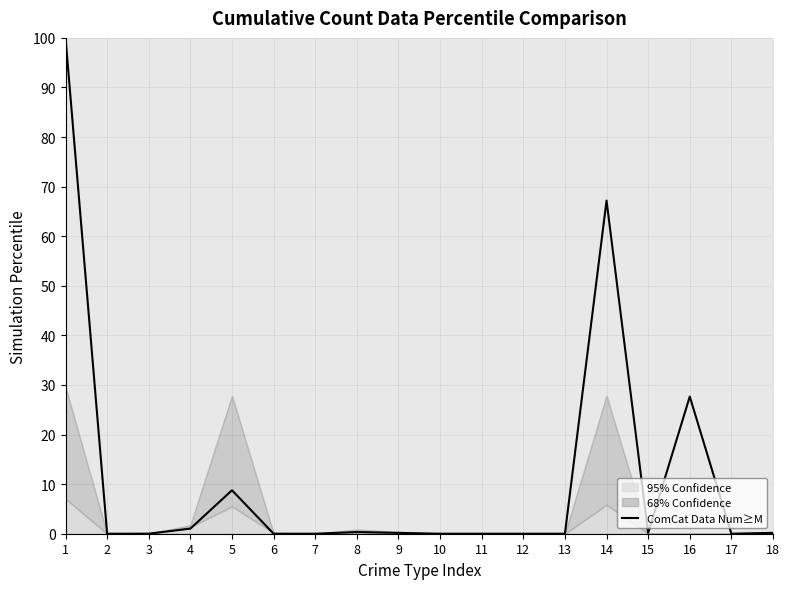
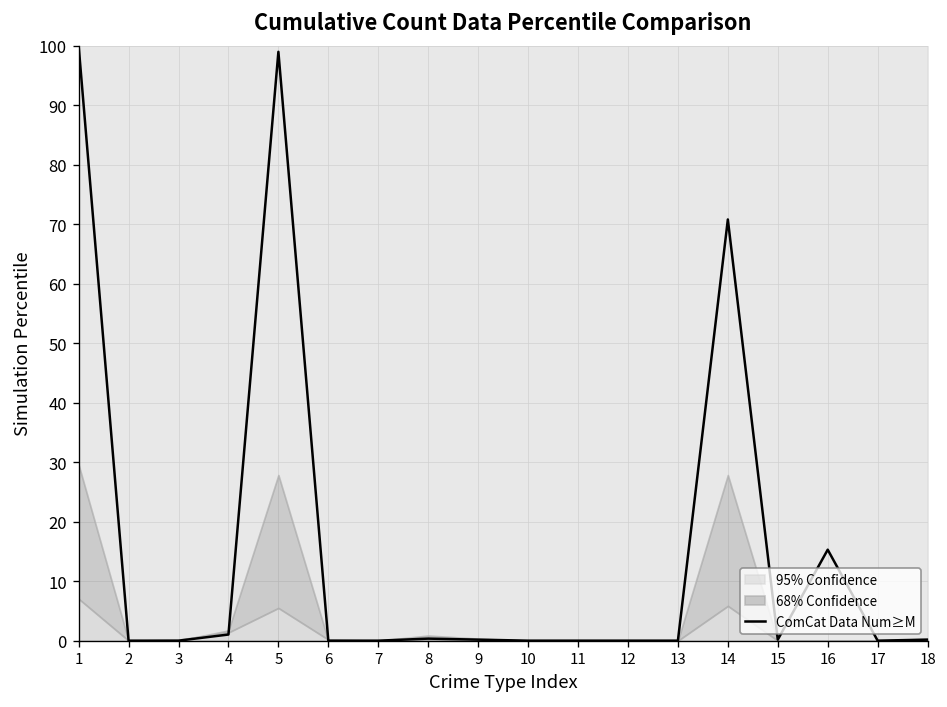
  {
    "ComCat Data Num≥M": {
-     "5": 9,
-     "14": 67,
-     "16": 28
+     "5": 99,
+     "14": 71,
+     "16": 15
    }
  }
